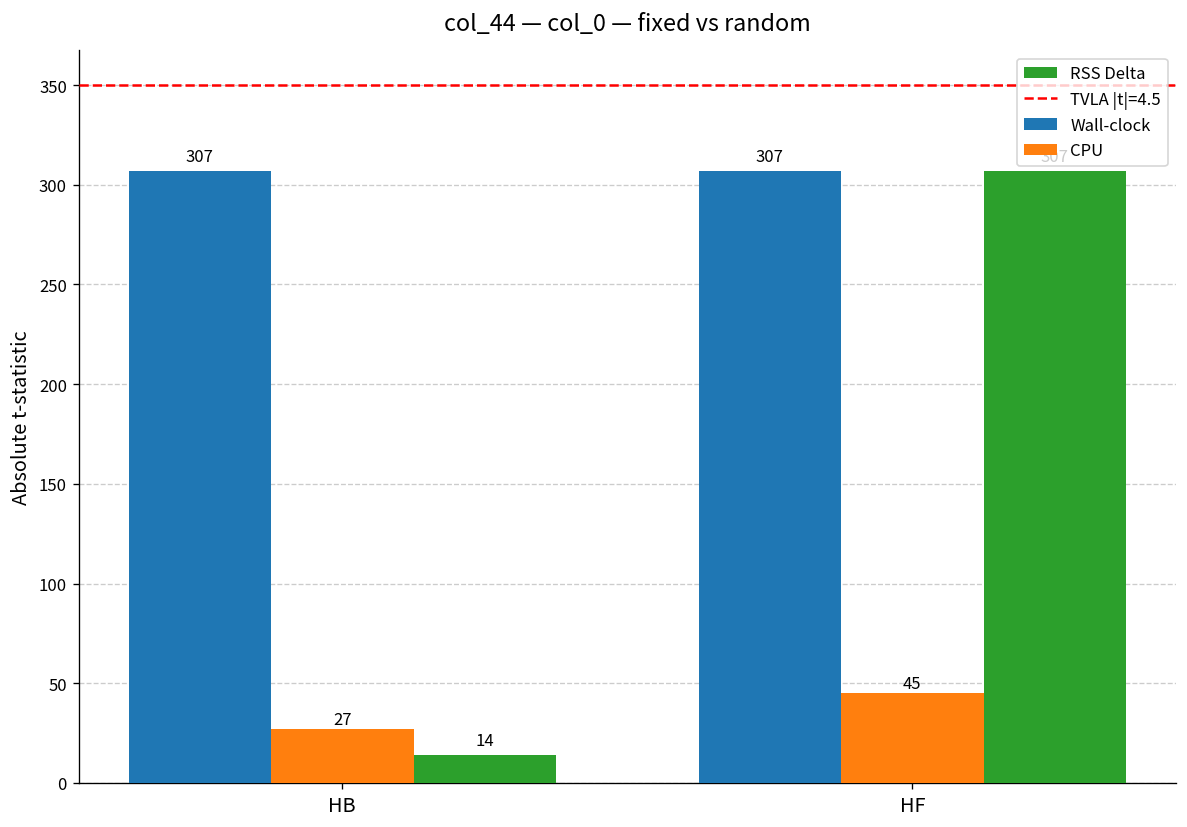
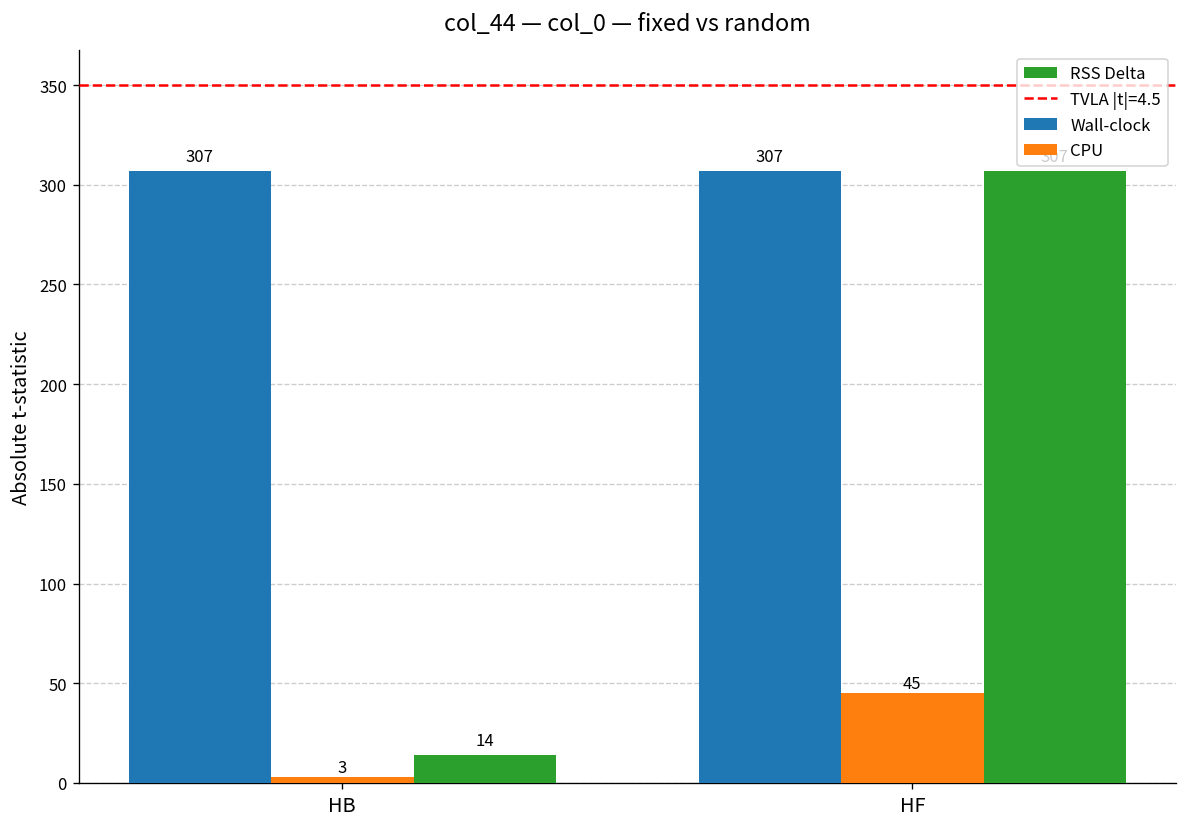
  {
    "Wall-clock": {
      "HB": 307,
      "HF": 307
    },
    "CPU": {
-     "HB": 27,
+     "HB": 3,
      "HF": 45
    },
    "RSS Delta": {
      "HB": 14
    }
  }
